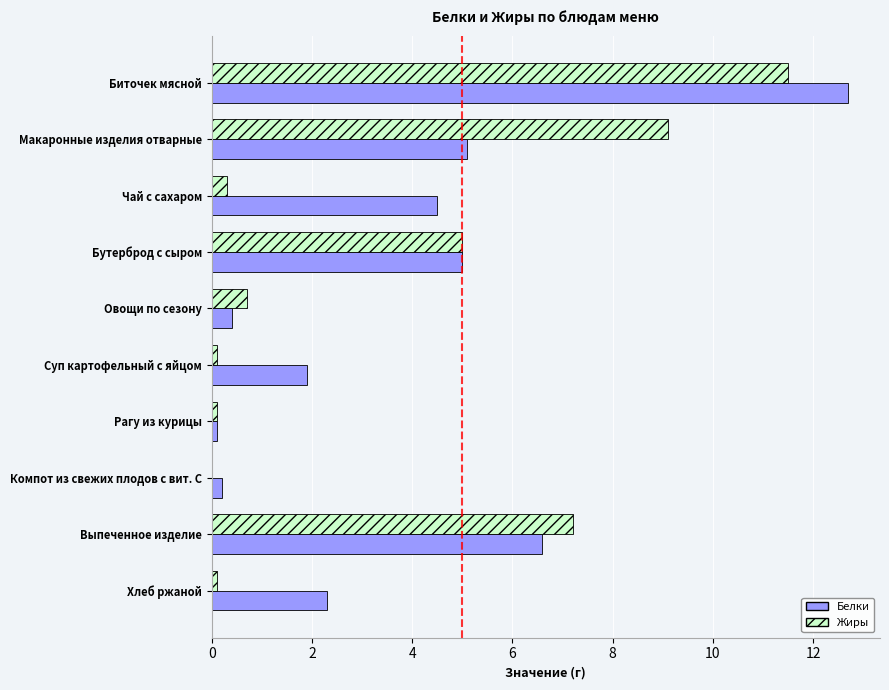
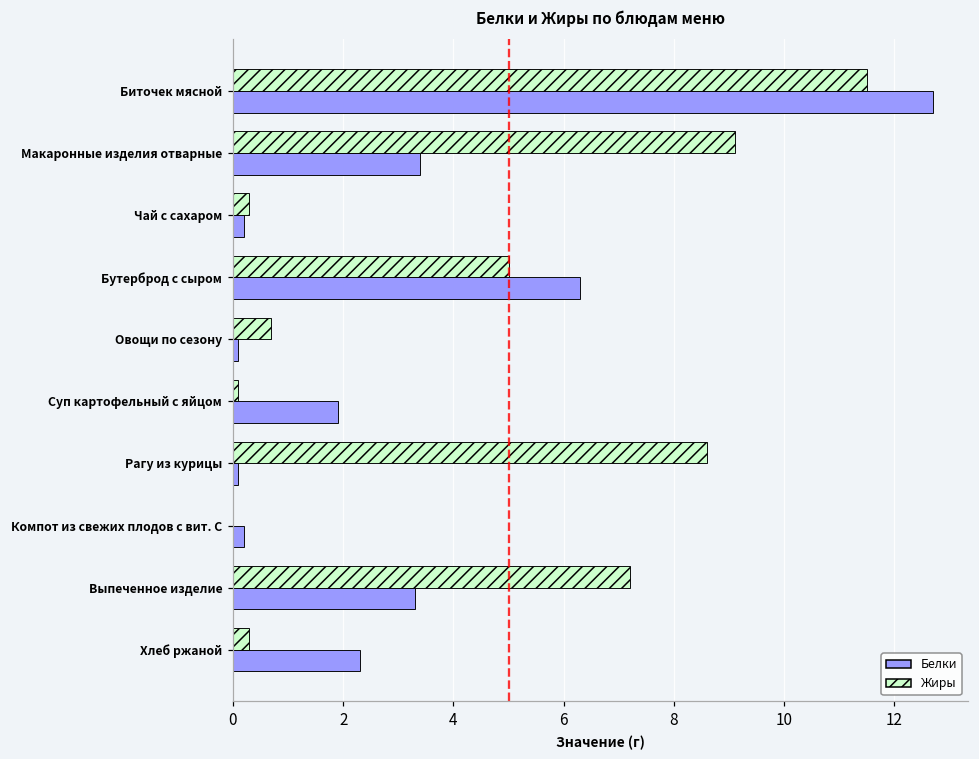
  {
    "Белки": {
      "Биточек мясной": 12.7,
-     "Макаронные изделия отварные": 5.1,
-     "Чай с сахаром": 4.5,
-     "Бутерброд с сыром": 5.0,
-     "Овощи по сезону": 0.4,
+     "Макаронные изделия отварные": 3.4,
+     "Чай с сахаром": 0.2,
+     "Бутерброд с сыром": 6.3,
+     "Овощи по сезону": 0.1,
      "Суп картофельный с яйцом": 1.9,
      "Рагу из курицы": 0.1,
      "Компот из свежих плодов с вит. С": 0.2,
-     "Выпеченное изделие": 6.6,
+     "Выпеченное изделие": 3.3,
      "Хлеб ржаной": 2.3
    },
    "Жиры": {
      "Биточек мясной": 11.5,
      "Макаронные изделия отварные": 9.1,
      "Чай с сахаром": 0.3,
      "Бутерброд с сыром": 5.0,
      "Овощи по сезону": 0.7,
      "Суп картофельный с яйцом": 0.1,
-     "Рагу из курицы": 0.1,
+     "Рагу из курицы": 8.6,
      "Компот из свежих плодов с вит. С": 0.0,
      "Выпеченное изделие": 7.2,
-     "Хлеб ржаной": 0.1
+     "Хлеб ржаной": 0.3
    }
  }
